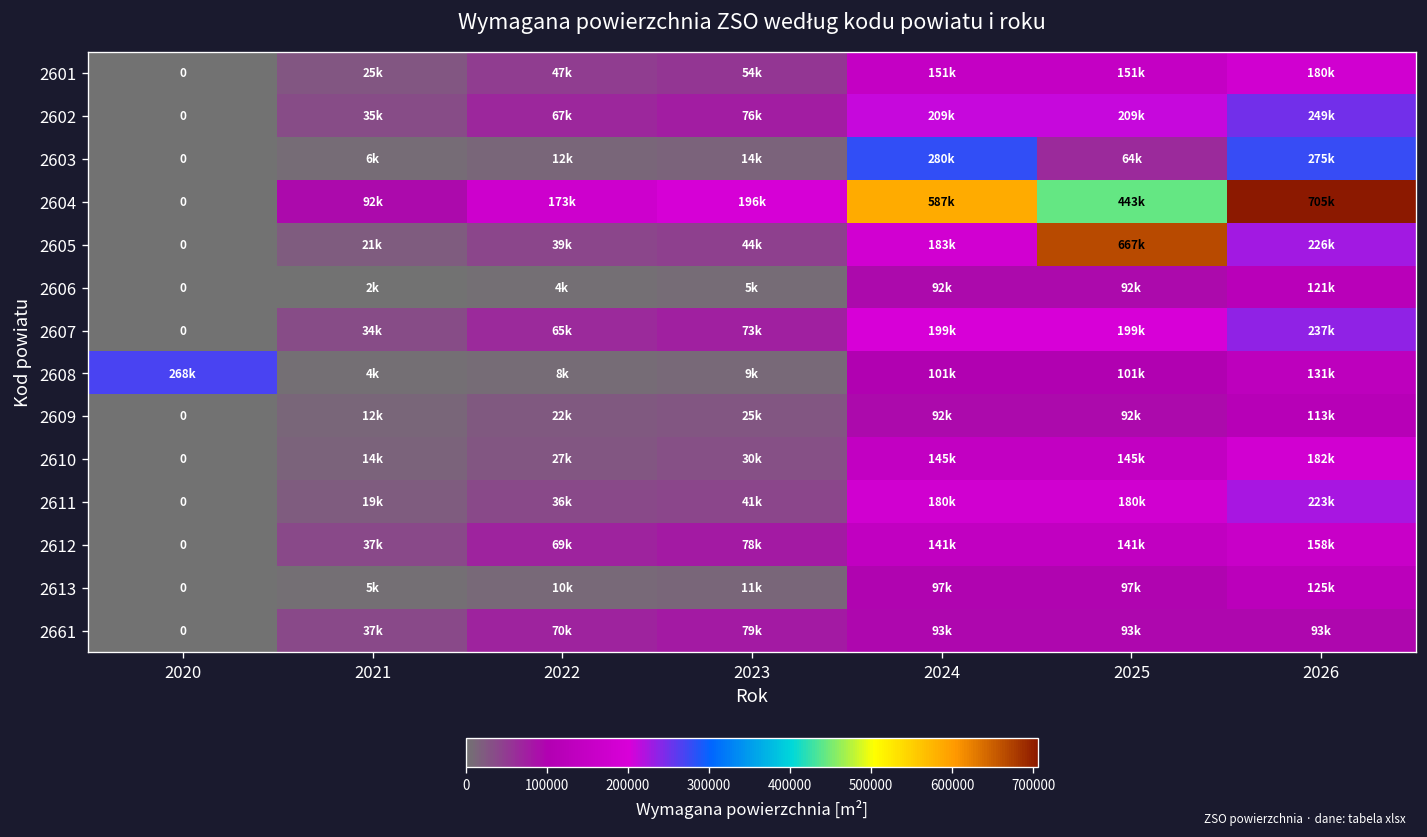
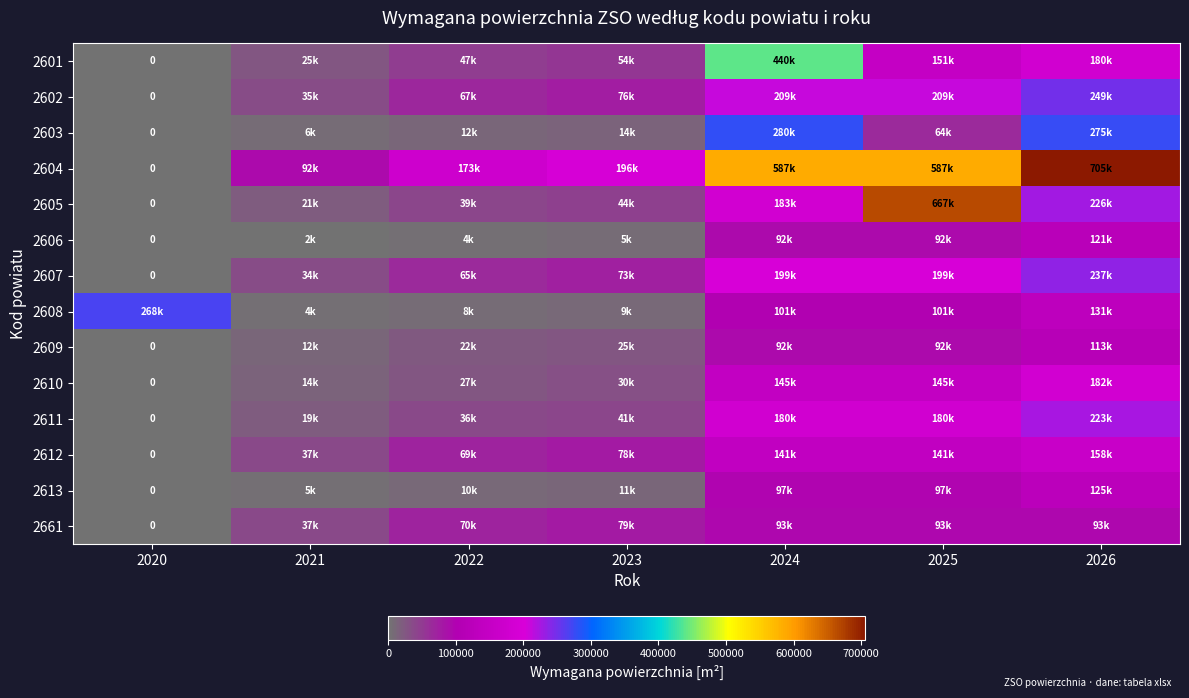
  {
    "2601": {
      "2020": "0",
      "2021": "25k",
      "2022": "47k",
      "2023": "54k",
-     "2024": "151k",
+     "2024": "440k",
      "2025": "151k",
      "2026": "180k"
    },
    "2602": {
      "2020": "0",
      "2021": "35k",
      "2022": "67k",
      "2023": "76k",
      "2024": "209k",
      "2025": "209k",
      "2026": "249k"
    },
    "2603": {
      "2020": "0",
      "2021": "6k",
      "2022": "12k",
      "2023": "14k",
      "2024": "280k",
      "2025": "64k",
      "2026": "275k"
    },
    "2604": {
      "2020": "0",
      "2021": "92k",
      "2022": "173k",
      "2023": "196k",
      "2024": "587k",
-     "2025": "443k",
+     "2025": "587k",
      "2026": "705k"
    },
    "2605": {
      "2020": "0",
      "2021": "21k",
      "2022": "39k",
      "2023": "44k",
      "2024": "183k",
      "2025": "667k",
      "2026": "226k"
    },
    "2606": {
      "2020": "0",
      "2021": "2k",
      "2022": "4k",
      "2023": "5k",
      "2024": "92k",
      "2025": "92k",
      "2026": "121k"
    },
    "2607": {
      "2020": "0",
      "2021": "34k",
      "2022": "65k",
      "2023": "73k",
      "2024": "199k",
      "2025": "199k",
      "2026": "237k"
    },
    "2608": {
      "2020": "268k",
      "2021": "4k",
      "2022": "8k",
      "2023": "9k",
      "2024": "101k",
      "2025": "101k",
      "2026": "131k"
    },
    "2609": {
      "2020": "0",
      "2021": "12k",
      "2022": "22k",
      "2023": "25k",
      "2024": "92k",
      "2025": "92k",
      "2026": "113k"
    },
    "2610": {
      "2020": "0",
      "2021": "14k",
      "2022": "27k",
      "2023": "30k",
      "2024": "145k",
      "2025": "145k",
      "2026": "182k"
    },
    "2611": {
      "2020": "0",
      "2021": "19k",
      "2022": "36k",
      "2023": "41k",
      "2024": "180k",
      "2025": "180k",
      "2026": "223k"
    },
    "2612": {
      "2020": "0",
      "2021": "37k",
      "2022": "69k",
      "2023": "78k",
      "2024": "141k",
      "2025": "141k",
      "2026": "158k"
    },
    "2613": {
      "2020": "0",
      "2021": "5k",
      "2022": "10k",
      "2023": "11k",
      "2024": "97k",
      "2025": "97k",
      "2026": "125k"
    },
    "2661": {
      "2020": "0",
      "2021": "37k",
      "2022": "70k",
      "2023": "79k",
      "2024": "93k",
      "2025": "93k",
      "2026": "93k"
    }
  }
